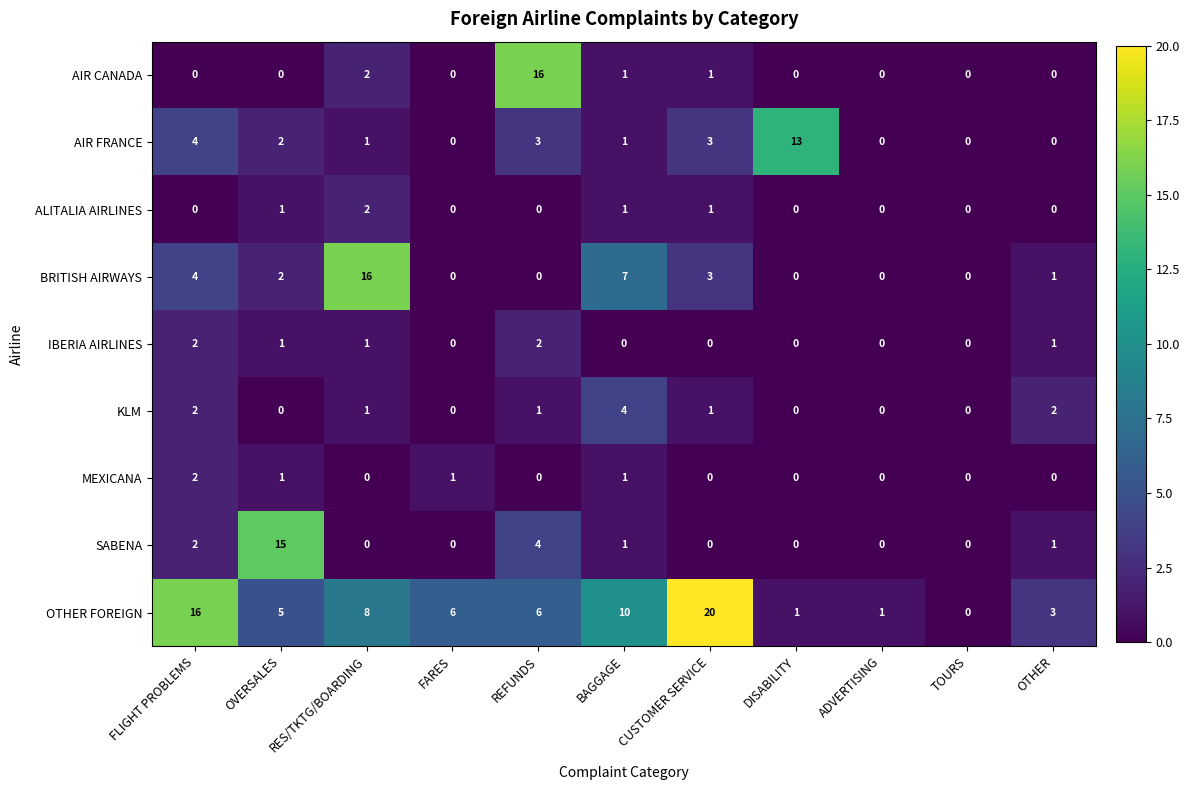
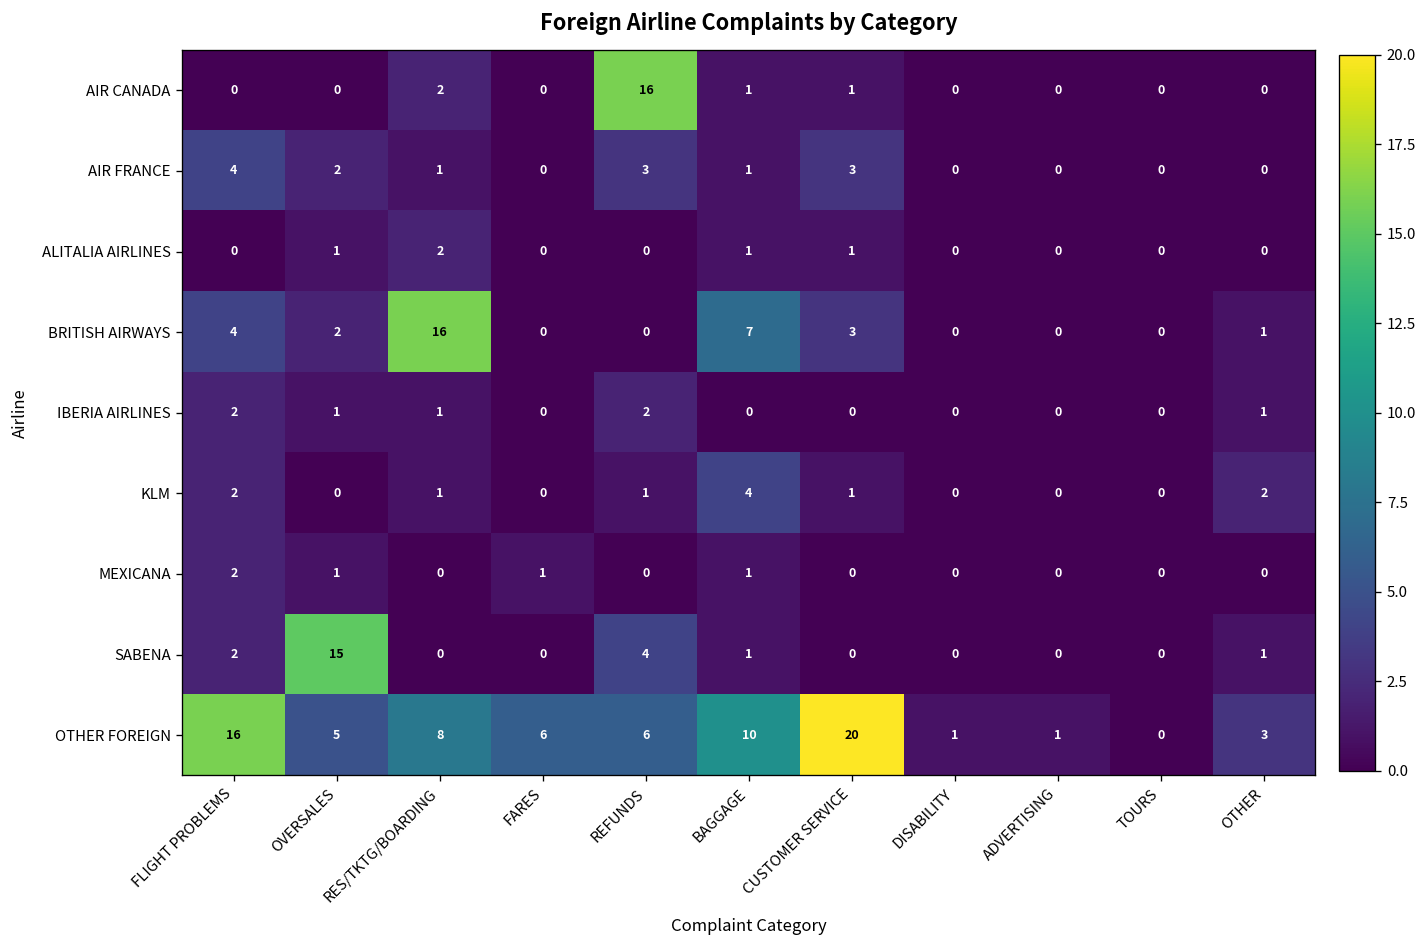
  {
    "AIR CANADA": {
      "FLIGHT PROBLEMS": 0,
      "OVERSALES": 0,
      "RES/TKTG/BOARDING": 2,
      "FARES": 0,
      "REFUNDS": 16,
      "BAGGAGE": 1,
      "CUSTOMER SERVICE": 1,
      "DISABILITY": 0,
      "ADVERTISING": 0,
      "TOURS": 0,
      "OTHER": 0
    },
    "AIR FRANCE": {
      "FLIGHT PROBLEMS": 4,
      "OVERSALES": 2,
      "RES/TKTG/BOARDING": 1,
      "FARES": 0,
      "REFUNDS": 3,
      "BAGGAGE": 1,
      "CUSTOMER SERVICE": 3,
-     "DISABILITY": 13,
+     "DISABILITY": 0,
      "ADVERTISING": 0,
      "TOURS": 0,
      "OTHER": 0
    },
    "ALITALIA AIRLINES": {
      "FLIGHT PROBLEMS": 0,
      "OVERSALES": 1,
      "RES/TKTG/BOARDING": 2,
      "FARES": 0,
      "REFUNDS": 0,
      "BAGGAGE": 1,
      "CUSTOMER SERVICE": 1,
      "DISABILITY": 0,
      "ADVERTISING": 0,
      "TOURS": 0,
      "OTHER": 0
    },
    "BRITISH AIRWAYS": {
      "FLIGHT PROBLEMS": 4,
      "OVERSALES": 2,
      "RES/TKTG/BOARDING": 16,
      "FARES": 0,
      "REFUNDS": 0,
      "BAGGAGE": 7,
      "CUSTOMER SERVICE": 3,
      "DISABILITY": 0,
      "ADVERTISING": 0,
      "TOURS": 0,
      "OTHER": 1
    },
    "IBERIA AIRLINES": {
      "FLIGHT PROBLEMS": 2,
      "OVERSALES": 1,
      "RES/TKTG/BOARDING": 1,
      "FARES": 0,
      "REFUNDS": 2,
      "BAGGAGE": 0,
      "CUSTOMER SERVICE": 0,
      "DISABILITY": 0,
      "ADVERTISING": 0,
      "TOURS": 0,
      "OTHER": 1
    },
    "KLM": {
      "FLIGHT PROBLEMS": 2,
      "OVERSALES": 0,
      "RES/TKTG/BOARDING": 1,
      "FARES": 0,
      "REFUNDS": 1,
      "BAGGAGE": 4,
      "CUSTOMER SERVICE": 1,
      "DISABILITY": 0,
      "ADVERTISING": 0,
      "TOURS": 0,
      "OTHER": 2
    },
    "MEXICANA": {
      "FLIGHT PROBLEMS": 2,
      "OVERSALES": 1,
      "RES/TKTG/BOARDING": 0,
      "FARES": 1,
      "REFUNDS": 0,
      "BAGGAGE": 1,
      "CUSTOMER SERVICE": 0,
      "DISABILITY": 0,
      "ADVERTISING": 0,
      "TOURS": 0,
      "OTHER": 0
    },
    "SABENA": {
      "FLIGHT PROBLEMS": 2,
      "OVERSALES": 15,
      "RES/TKTG/BOARDING": 0,
      "FARES": 0,
      "REFUNDS": 4,
      "BAGGAGE": 1,
      "CUSTOMER SERVICE": 0,
      "DISABILITY": 0,
      "ADVERTISING": 0,
      "TOURS": 0,
      "OTHER": 1
    },
    "OTHER FOREIGN": {
      "FLIGHT PROBLEMS": 16,
      "OVERSALES": 5,
      "RES/TKTG/BOARDING": 8,
      "FARES": 6,
      "REFUNDS": 6,
      "BAGGAGE": 10,
      "CUSTOMER SERVICE": 20,
      "DISABILITY": 1,
      "ADVERTISING": 1,
      "TOURS": 0,
      "OTHER": 3
    }
  }
